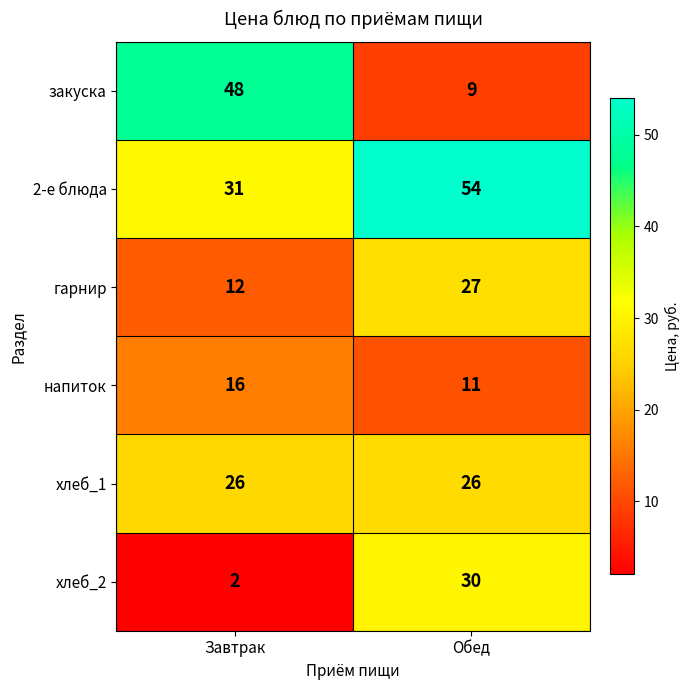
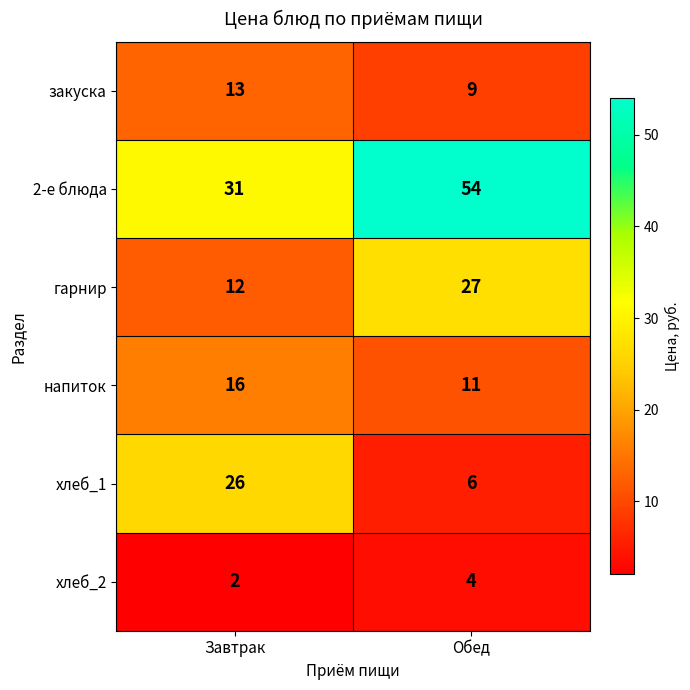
  {
    "закуска": {
-     "Завтрак": 48,
+     "Завтрак": 13,
      "Обед": 9
    },
    "2-е блюда": {
      "Завтрак": 31,
      "Обед": 54
    },
    "гарнир": {
      "Завтрак": 12,
      "Обед": 27
    },
    "напиток": {
      "Завтрак": 16,
      "Обед": 11
    },
    "хлеб_1": {
      "Завтрак": 26,
-     "Обед": 26
+     "Обед": 6
    },
    "хлеб_2": {
      "Завтрак": 2,
-     "Обед": 30
+     "Обед": 4
    }
  }
